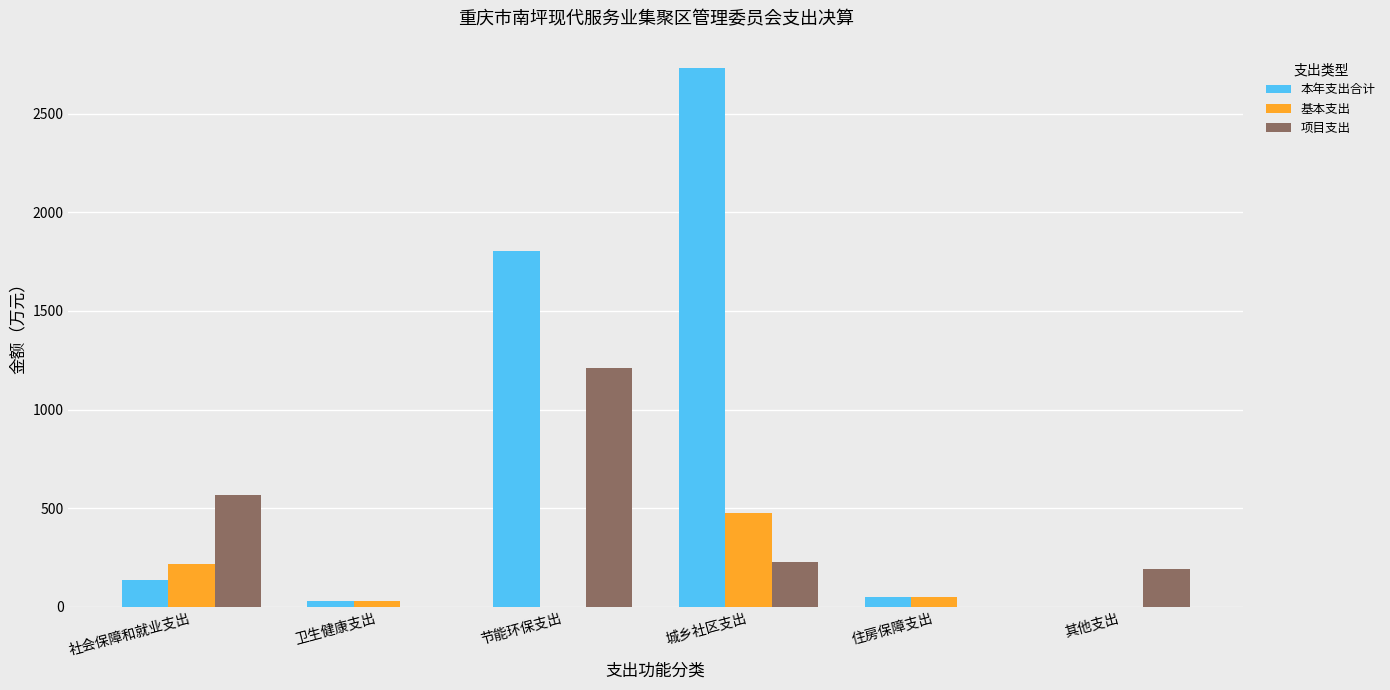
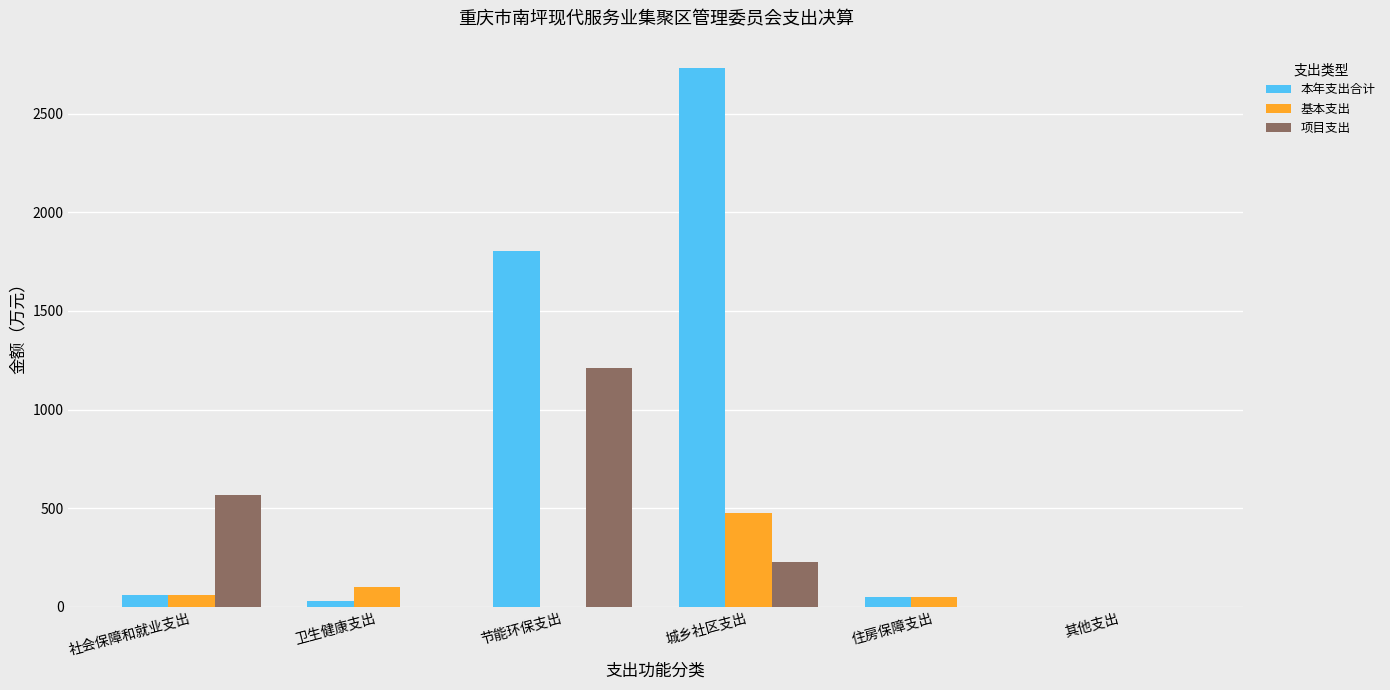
  {
    "本年支出合计": {
-     "社会保障和就业支出": 140,
+     "社会保障和就业支出": 60,
      "卫生健康支出": 30,
      "节能环保支出": 1800,
      "城乡社区支出": 2730,
      "住房保障支出": 50
    },
    "基本支出": {
-     "社会保障和就业支出": 220,
-     "卫生健康支出": 30,
+     "社会保障和就业支出": 60,
+     "卫生健康支出": 100,
      "节能环保支出": 0,
      "城乡社区支出": 480,
      "住房保障支出": 50,
      "其他支出": 0
    },
    "项目支出": {
      "社会保障和就业支出": 560,
      "卫生健康支出": 0,
      "节能环保支出": 1210,
      "城乡社区支出": 230,
      "住房保障支出": 0,
-     "其他支出": 190
+     "其他支出": 0
    }
  }
